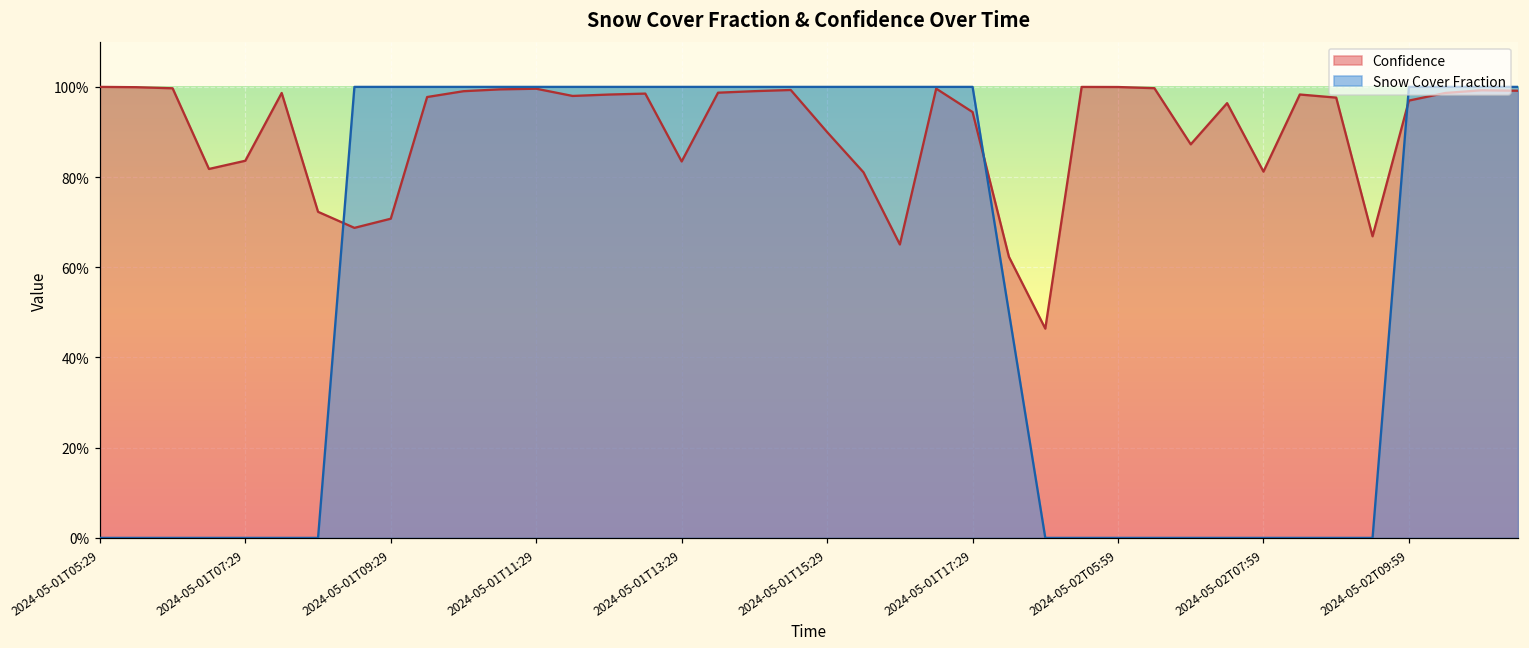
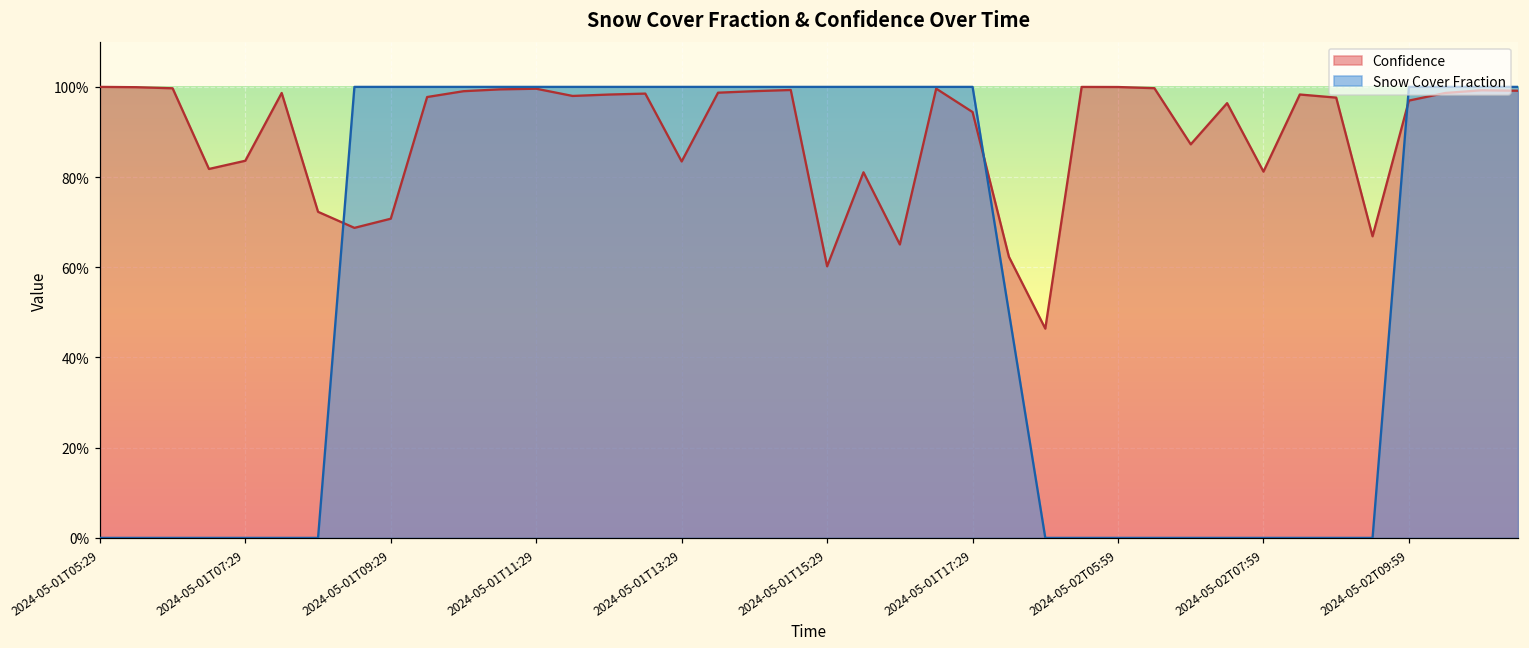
  {
    "Confidence": {
      "2024-05-01T05:29": "100%",
      "2024-05-01T07:29": "84%",
      "2024-05-01T09:29": "71%",
      "2024-05-01T13:29": "83%",
-     "2024-05-01T15:29": "90%",
+     "2024-05-01T15:29": "60%",
      "2024-05-01T17:29": "94%",
      "2024-05-02T05:59": "100%",
      "2024-05-02T07:59": "81%",
      "2024-05-02T09:59": "97%"
    },
    "Snow Cover Fraction": {
      "2024-05-01T05:29": "0%",
      "2024-05-01T07:29": "0%",
      "2024-05-01T09:29": "100%",
      "2024-05-01T13:29": "100%",
      "2024-05-01T15:29": "100%",
      "2024-05-01T17:29": "100%",
      "2024-05-02T05:59": "0%",
      "2024-05-02T07:59": "0%"
    }
  }
